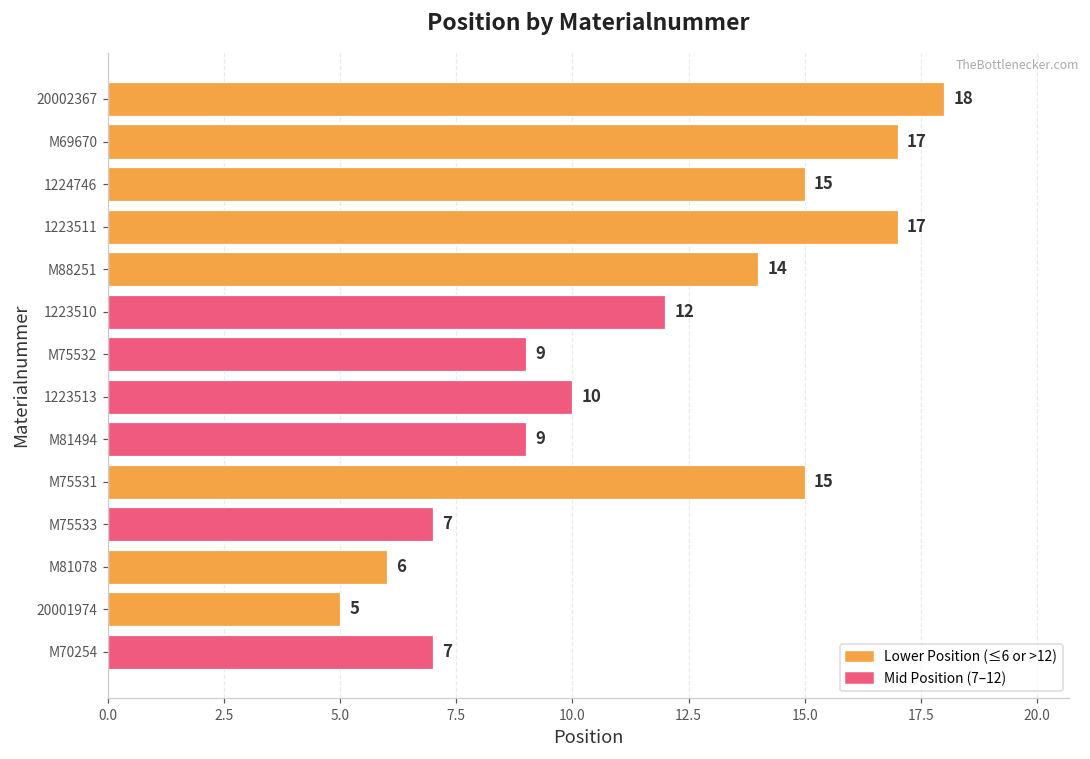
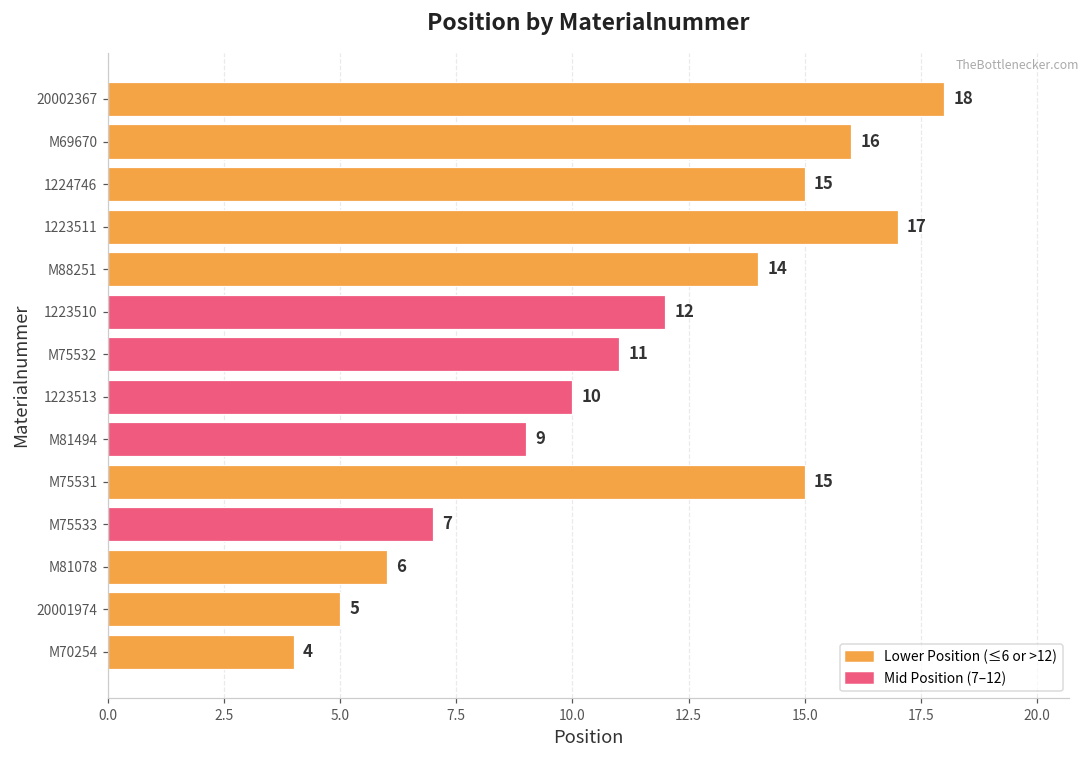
  {
    "20002367": 18,
-   "M69670": 17,
+   "M69670": 16,
    "1224746": 15,
    "1223511": 17,
    "M88251": 14,
    "1223510": 12,
-   "M75532": 9,
+   "M75532": 11,
    "1223513": 10,
    "M81494": 9,
    "M75531": 15,
    "M75533": 7,
    "M81078": 6,
    "20001974": 5,
-   "M70254": 7
+   "M70254": 4
  }
